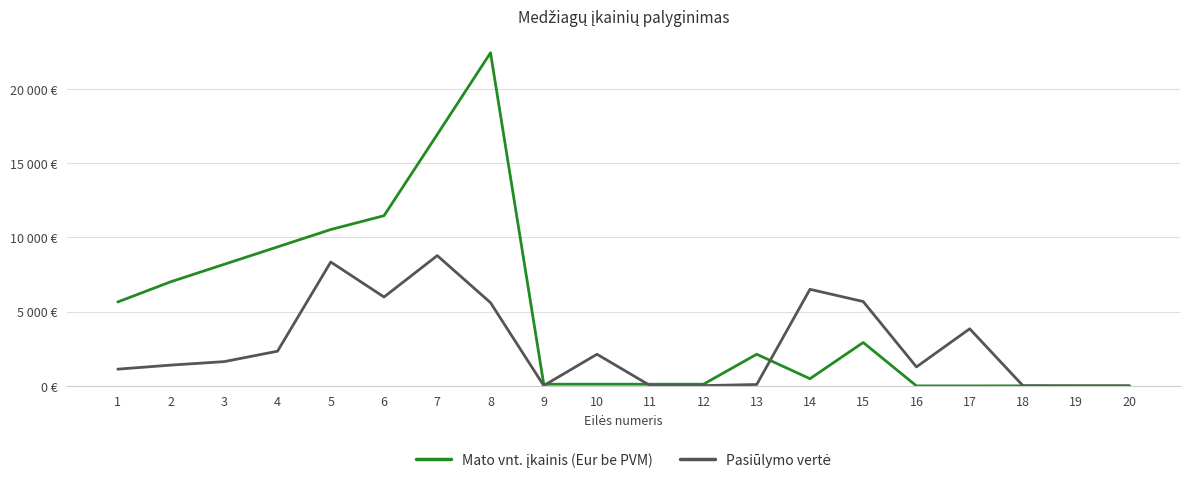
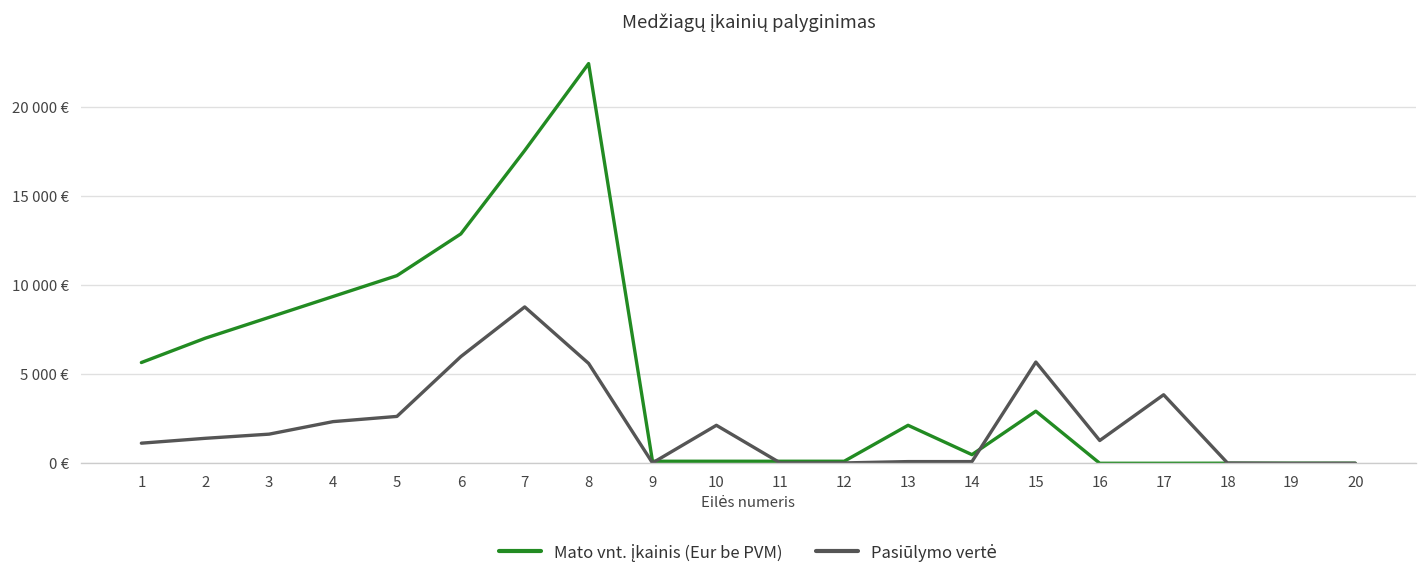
  {
    "Mato vnt. įkainis (Eur be PVM)": {
      "1": "5700 €",
      "2": "7000 €",
      "3": "8200 €",
      "4": "9400 €",
      "5": "10500 €",
-     "6": "11500 €",
-     "7": "16900 €",
+     "6": "12900 €",
+     "7": "17600 €",
      "8": "22400 €",
      "10": "100 €",
      "13": "2100 €",
      "14": "500 €",
      "15": "2900 €",
      "16": "0 €",
      "17": "0 €"
    },
    "Pasiūlymo vertė": {
      "1": "1100 €",
      "2": "1400 €",
      "3": "1600 €",
      "4": "2300 €",
-     "5": "8300 €",
+     "5": "2600 €",
      "6": "6000 €",
      "7": "8800 €",
      "8": "5600 €",
      "10": "2100 €",
      "13": "100 €",
-     "14": "6500 €",
+     "14": "100 €",
      "15": "5700 €",
      "16": "1300 €",
      "17": "3800 €"
    }
  }
